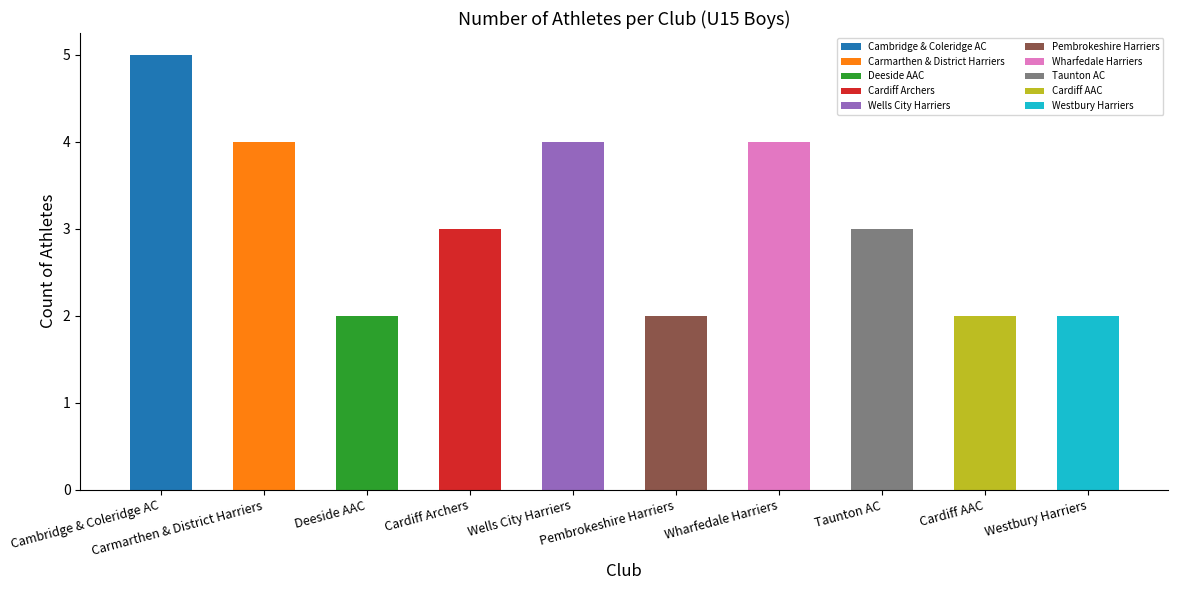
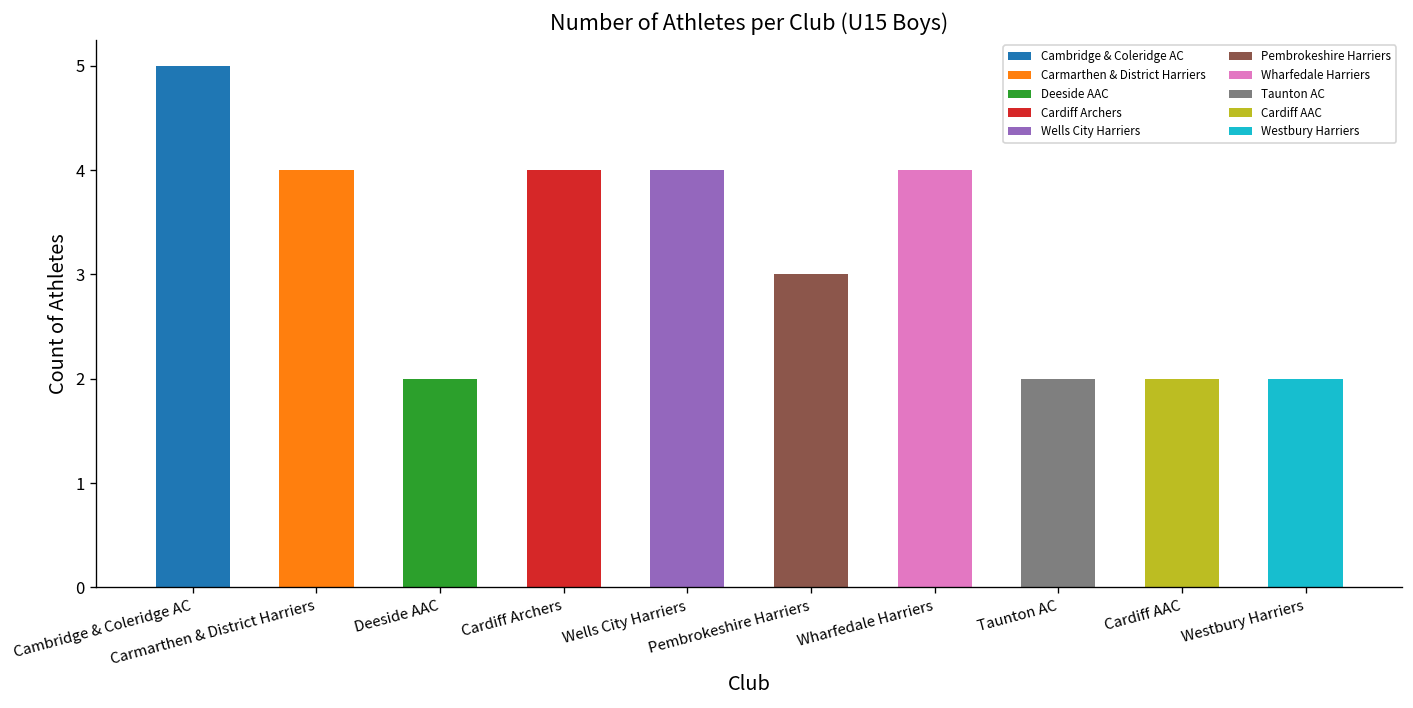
  {
    "Cambridge & Coleridge AC": 5,
    "Carmarthen & District Harriers": 4,
    "Deeside AAC": 2,
-   "Cardiff Archers": 3,
+   "Cardiff Archers": 4,
    "Wells City Harriers": 4,
-   "Pembrokeshire Harriers": 2,
+   "Pembrokeshire Harriers": 3,
    "Wharfedale Harriers": 4,
-   "Taunton AC": 3,
+   "Taunton AC": 2,
    "Cardiff AAC": 2,
    "Westbury Harriers": 2
  }
